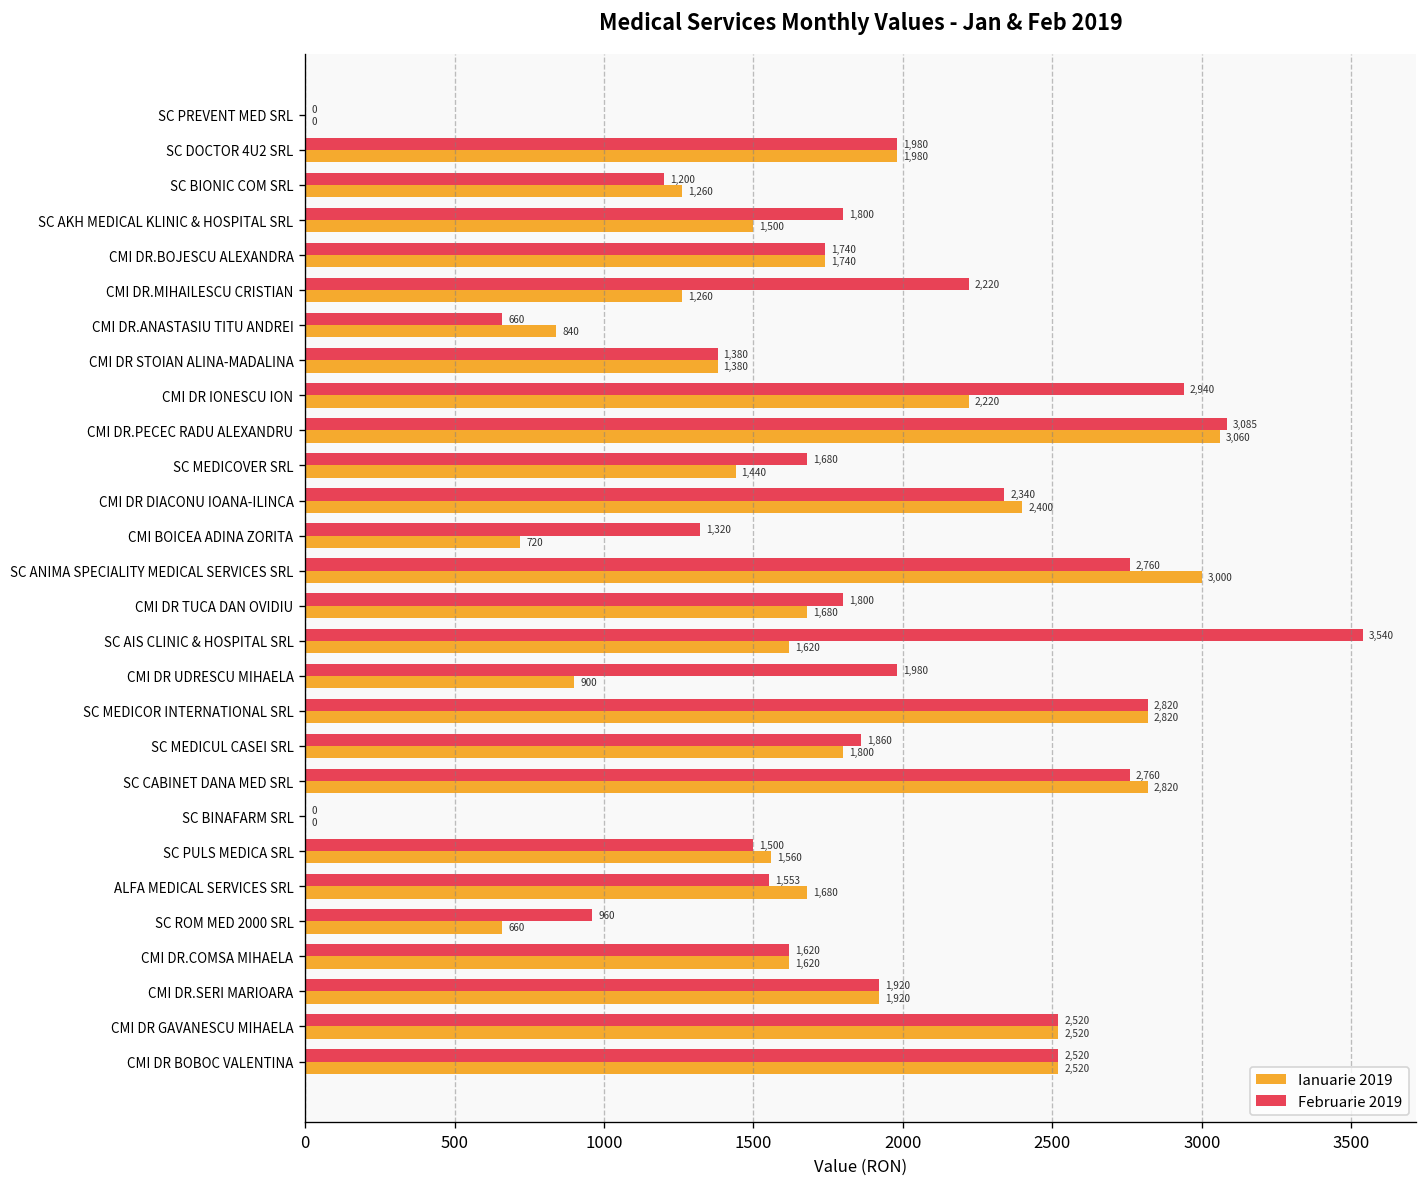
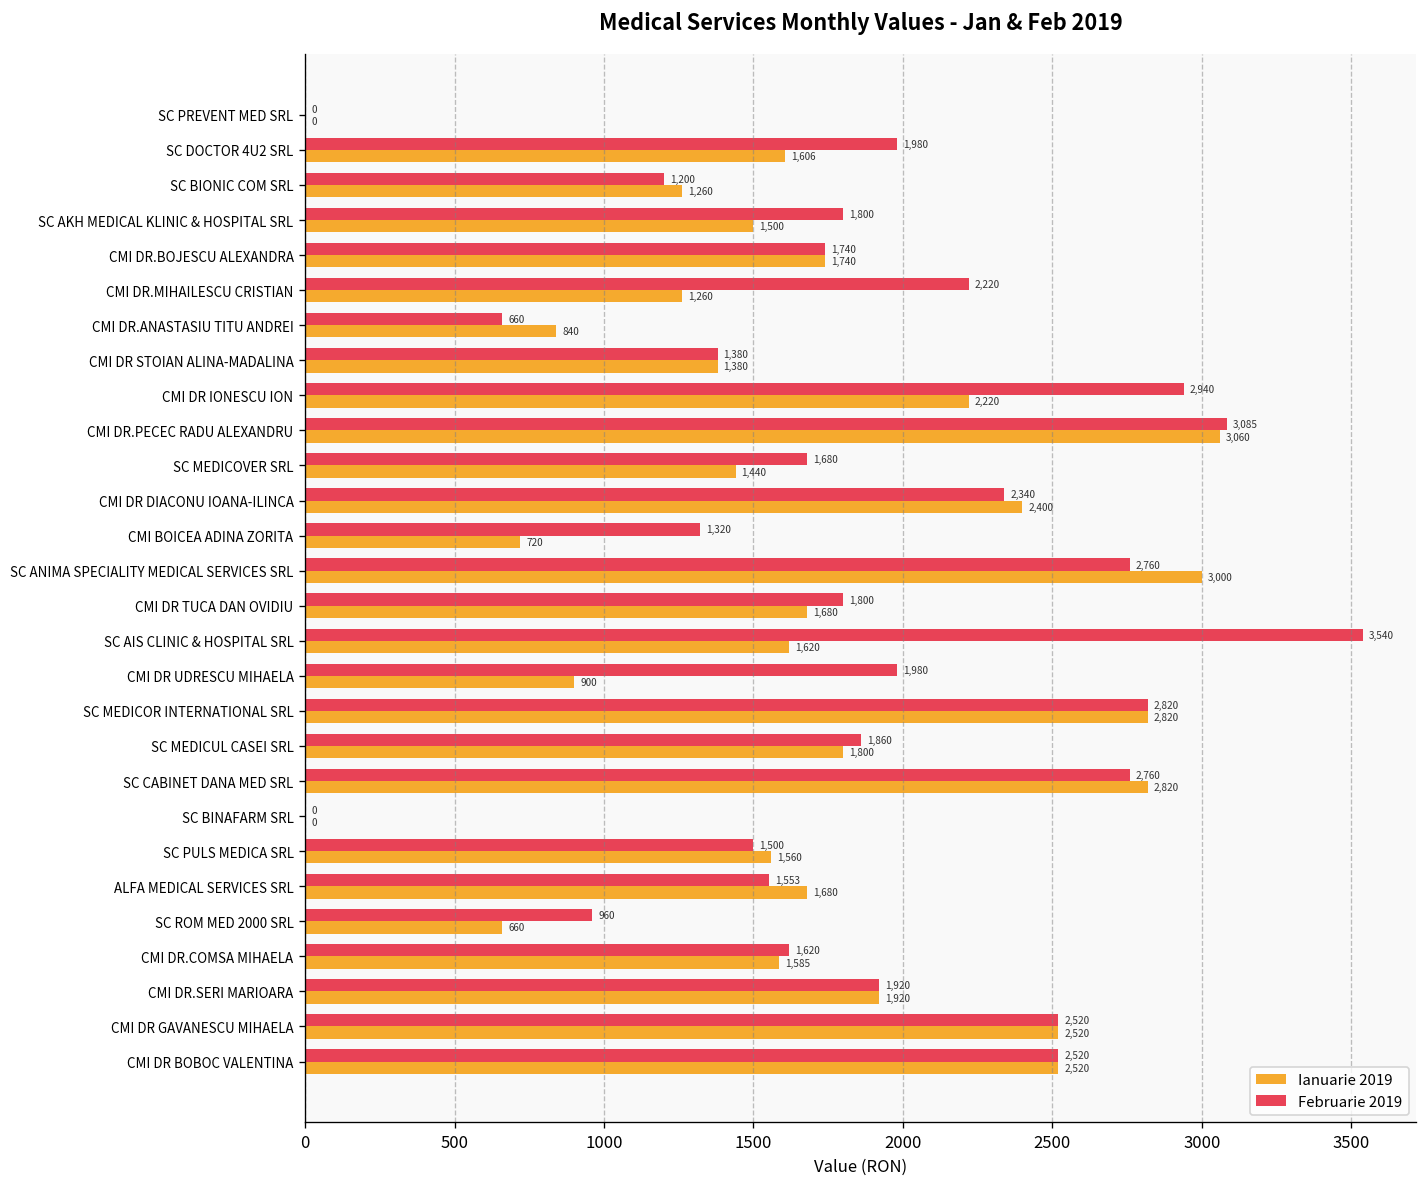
  {
    "Ianuarie 2019": {
      "SC PREVENT MED SRL": "0",
-     "SC DOCTOR 4U2 SRL": "1,980",
+     "SC DOCTOR 4U2 SRL": "1,606",
      "SC BIONIC COM SRL": "1,260",
      "SC AKH MEDICAL KLINIC & HOSPITAL SRL": "1,500",
      "CMI DR.BOJESCU ALEXANDRA": "1,740",
      "CMI DR.MIHAILESCU CRISTIAN": "1,260",
      "CMI DR.ANASTASIU TITU ANDREI": "840",
      "CMI DR STOIAN ALINA-MADALINA": "1,380",
      "CMI DR IONESCU ION": "2,220",
      "CMI DR.PECEC RADU ALEXANDRU": "3,060",
      "SC MEDICOVER SRL": "1,440",
      "CMI DR DIACONU IOANA-ILINCA": "2,400",
      "CMI BOICEA ADINA ZORITA": "720",
      "SC ANIMA SPECIALITY MEDICAL SERVICES SRL": "3,000",
      "CMI DR TUCA DAN OVIDIU": "1,680",
      "SC AIS CLINIC & HOSPITAL SRL": "1,620",
      "CMI DR UDRESCU MIHAELA": "900",
      "SC MEDICOR INTERNATIONAL SRL": "2,820",
      "SC MEDICUL CASEI SRL": "1,800",
      "SC CABINET DANA MED SRL": "2,820",
      "SC BINAFARM SRL": "0",
      "SC PULS MEDICA SRL": "1,560",
      "ALFA MEDICAL SERVICES SRL": "1,680",
      "SC ROM MED 2000 SRL": "660",
-     "CMI DR.COMSA MIHAELA": "1,620",
+     "CMI DR.COMSA MIHAELA": "1,585",
      "CMI DR.SERI MARIOARA": "1,920",
      "CMI DR GAVANESCU MIHAELA": "2,520",
      "CMI DR BOBOC VALENTINA": "2,520"
    },
    "Februarie 2019": {
      "SC PREVENT MED SRL": "0",
      "SC DOCTOR 4U2 SRL": "1,980",
      "SC BIONIC COM SRL": "1,200",
      "SC AKH MEDICAL KLINIC & HOSPITAL SRL": "1,800",
      "CMI DR.BOJESCU ALEXANDRA": "1,740",
      "CMI DR.MIHAILESCU CRISTIAN": "2,220",
      "CMI DR.ANASTASIU TITU ANDREI": "660",
      "CMI DR STOIAN ALINA-MADALINA": "1,380",
      "CMI DR IONESCU ION": "2,940",
      "CMI DR.PECEC RADU ALEXANDRU": "3,085",
      "SC MEDICOVER SRL": "1,680",
      "CMI DR DIACONU IOANA-ILINCA": "2,340",
      "CMI BOICEA ADINA ZORITA": "1,320",
      "SC ANIMA SPECIALITY MEDICAL SERVICES SRL": "2,760",
      "CMI DR TUCA DAN OVIDIU": "1,800",
      "SC AIS CLINIC & HOSPITAL SRL": "3,540",
      "CMI DR UDRESCU MIHAELA": "1,980",
      "SC MEDICOR INTERNATIONAL SRL": "2,820",
      "SC MEDICUL CASEI SRL": "1,860",
      "SC CABINET DANA MED SRL": "2,760",
      "SC BINAFARM SRL": "0",
      "SC PULS MEDICA SRL": "1,500",
      "ALFA MEDICAL SERVICES SRL": "1,553",
      "SC ROM MED 2000 SRL": "960",
      "CMI DR.COMSA MIHAELA": "1,620",
      "CMI DR.SERI MARIOARA": "1,920",
      "CMI DR GAVANESCU MIHAELA": "2,520",
      "CMI DR BOBOC VALENTINA": "2,520"
    }
  }
